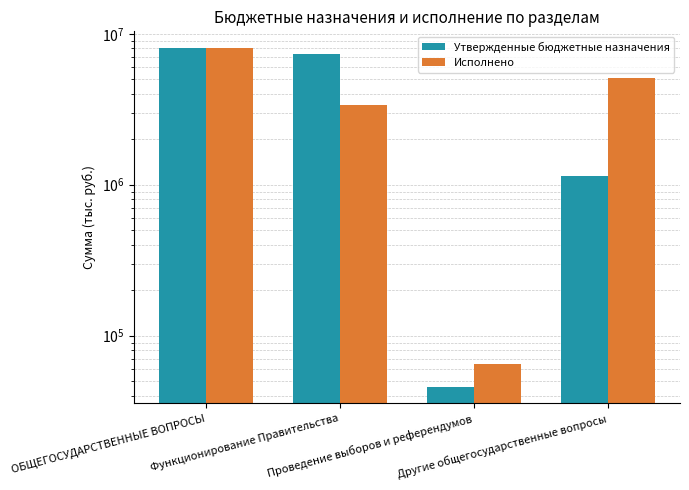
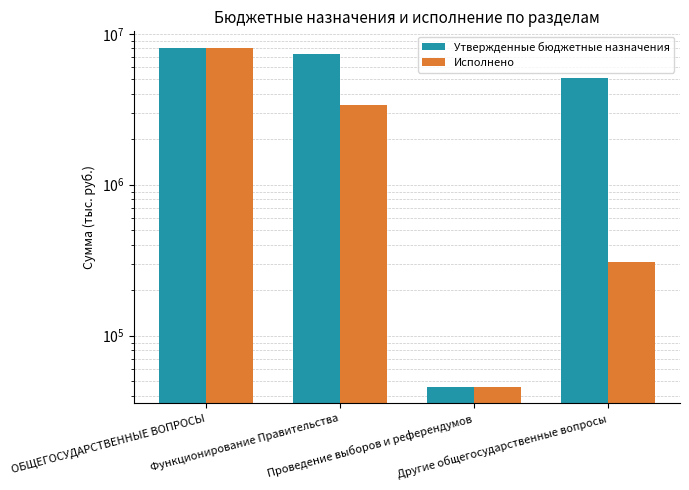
  {
    "Утвержденные бюджетные назначения": {
      "ОБЩЕГОСУДАРСТВЕННЫЕ ВОПРОСЫ": 8000000,
      "Функционирование Правительства": 7000000,
      "Проведение выборов и референдумов": 46000,
-     "Другие общегосударственные вопросы": 1100000
+     "Другие общегосударственные вопросы": 5100000
    },
    "Исполнено": {
      "ОБЩЕГОСУДАРСТВЕННЫЕ ВОПРОСЫ": 8000000,
      "Функционирование Правительства": 3400000,
-     "Проведение выборов и референдумов": 65000,
-     "Другие общегосударственные вопросы": 5100000
+     "Проведение выборов и референдумов": 46000,
+     "Другие общегосударственные вопросы": 310000
    }
  }
